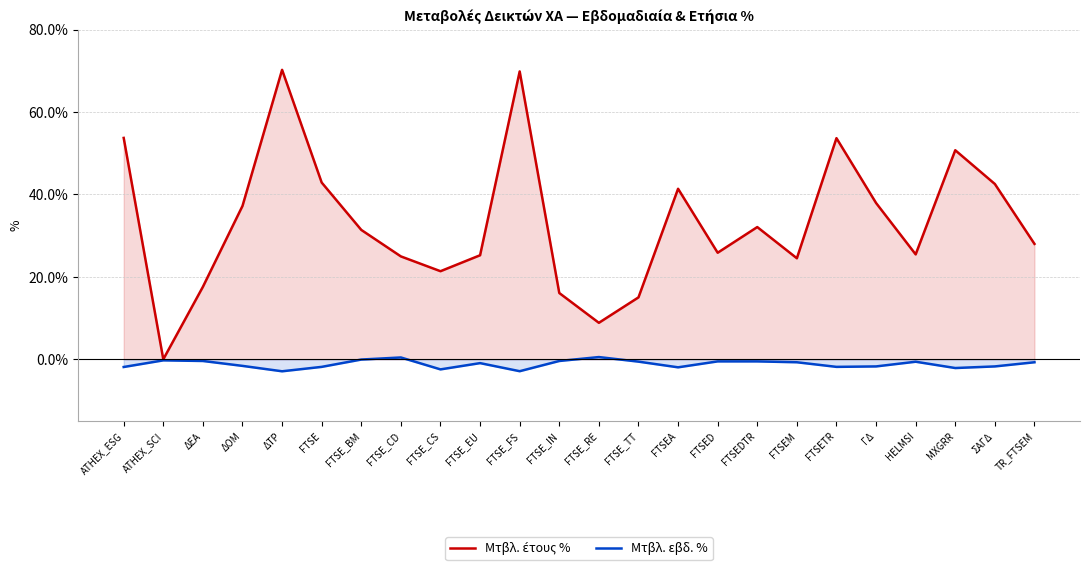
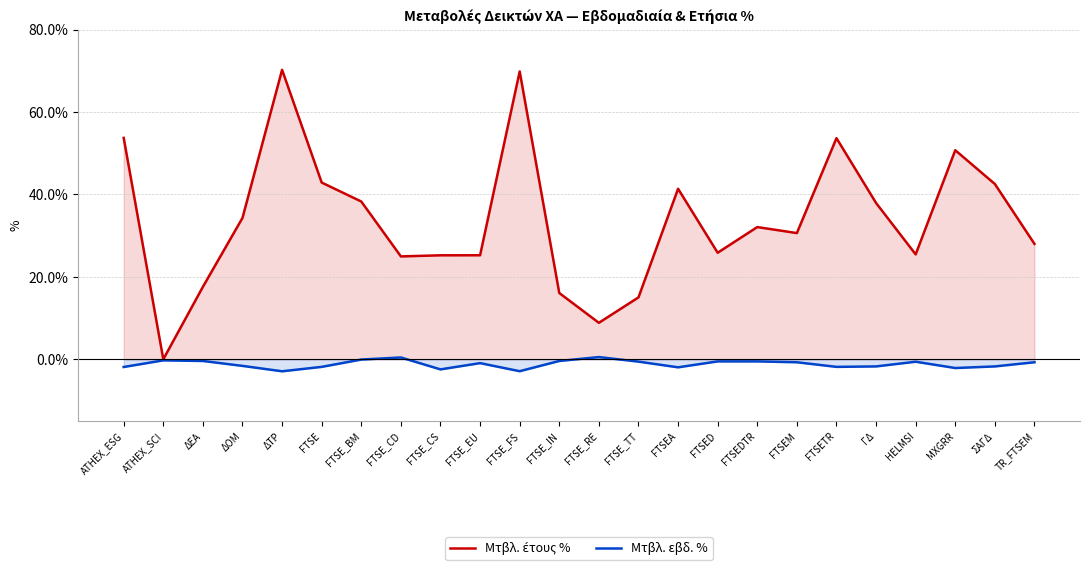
  {
    "Μτβλ. έτους %": {
      "ATHEX_ESG": "54%",
      "ΔΕΑ": "18%",
-     "ΔΟΜ": "37%",
+     "ΔΟΜ": "34%",
      "ΔΤΡ": "70%",
      "FTSE": "43%",
-     "FTSE_BM": "31%",
+     "FTSE_BM": "38%",
      "FTSE_CD": "25%",
-     "FTSE_CS": "21%",
+     "FTSE_CS": "25%",
      "FTSE_EU": "25%",
      "FTSE_FS": "70%",
      "FTSE_IN": "16%",
      "FTSE_RE": "9%",
      "FTSE_TT": "15%",
      "FTSEA": "41%",
      "FTSED": "26%",
      "FTSEDTR": "32%",
-     "FTSEM": "25%",
+     "FTSEM": "31%",
      "FTSETR": "54%",
      "ΓΔ": "38%",
      "HELMSI": "25%",
      "MXGRR": "51%",
      "ΣΑΓΔ": "43%",
      "TR_FTSEM": "28%"
    }
  }
